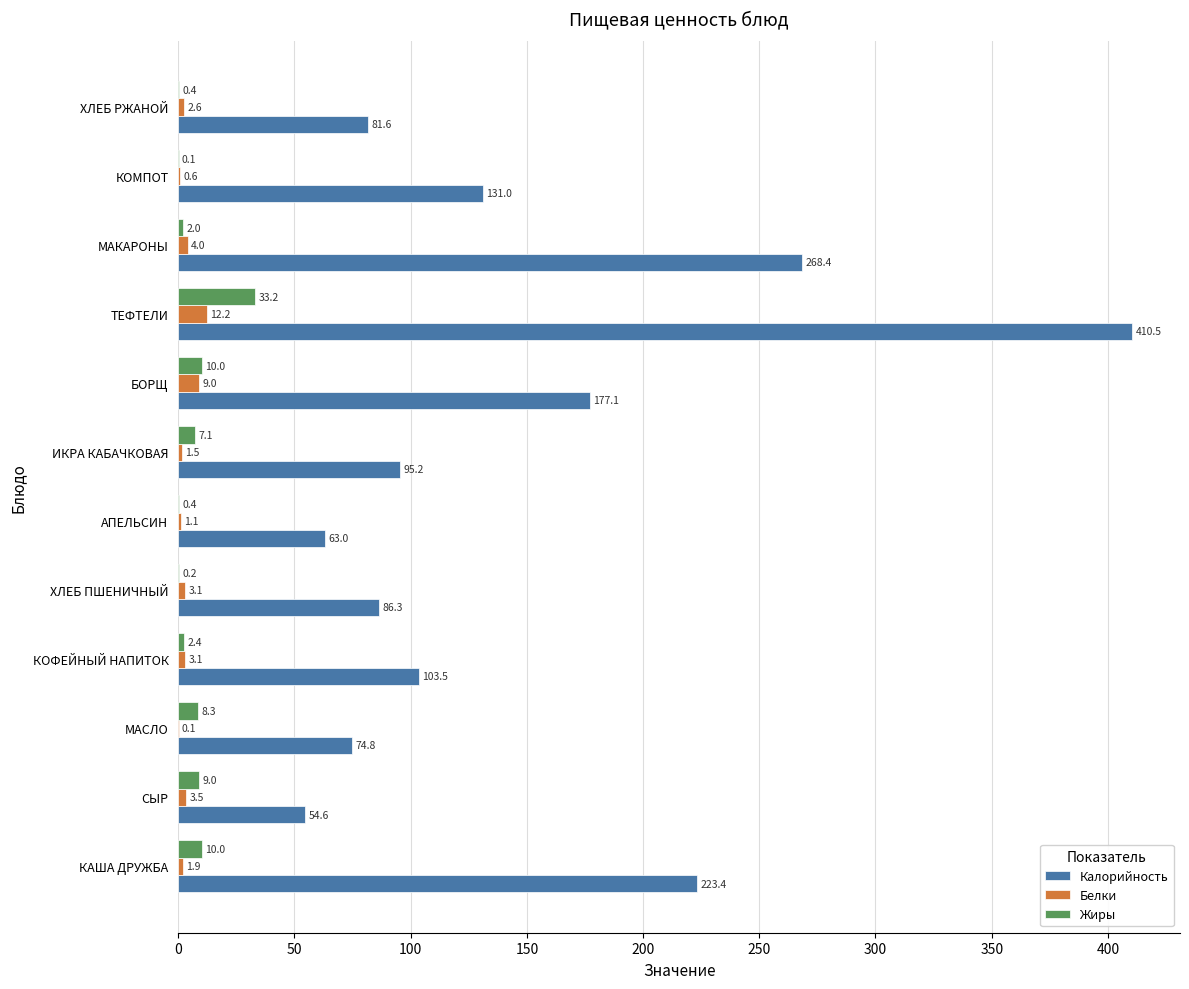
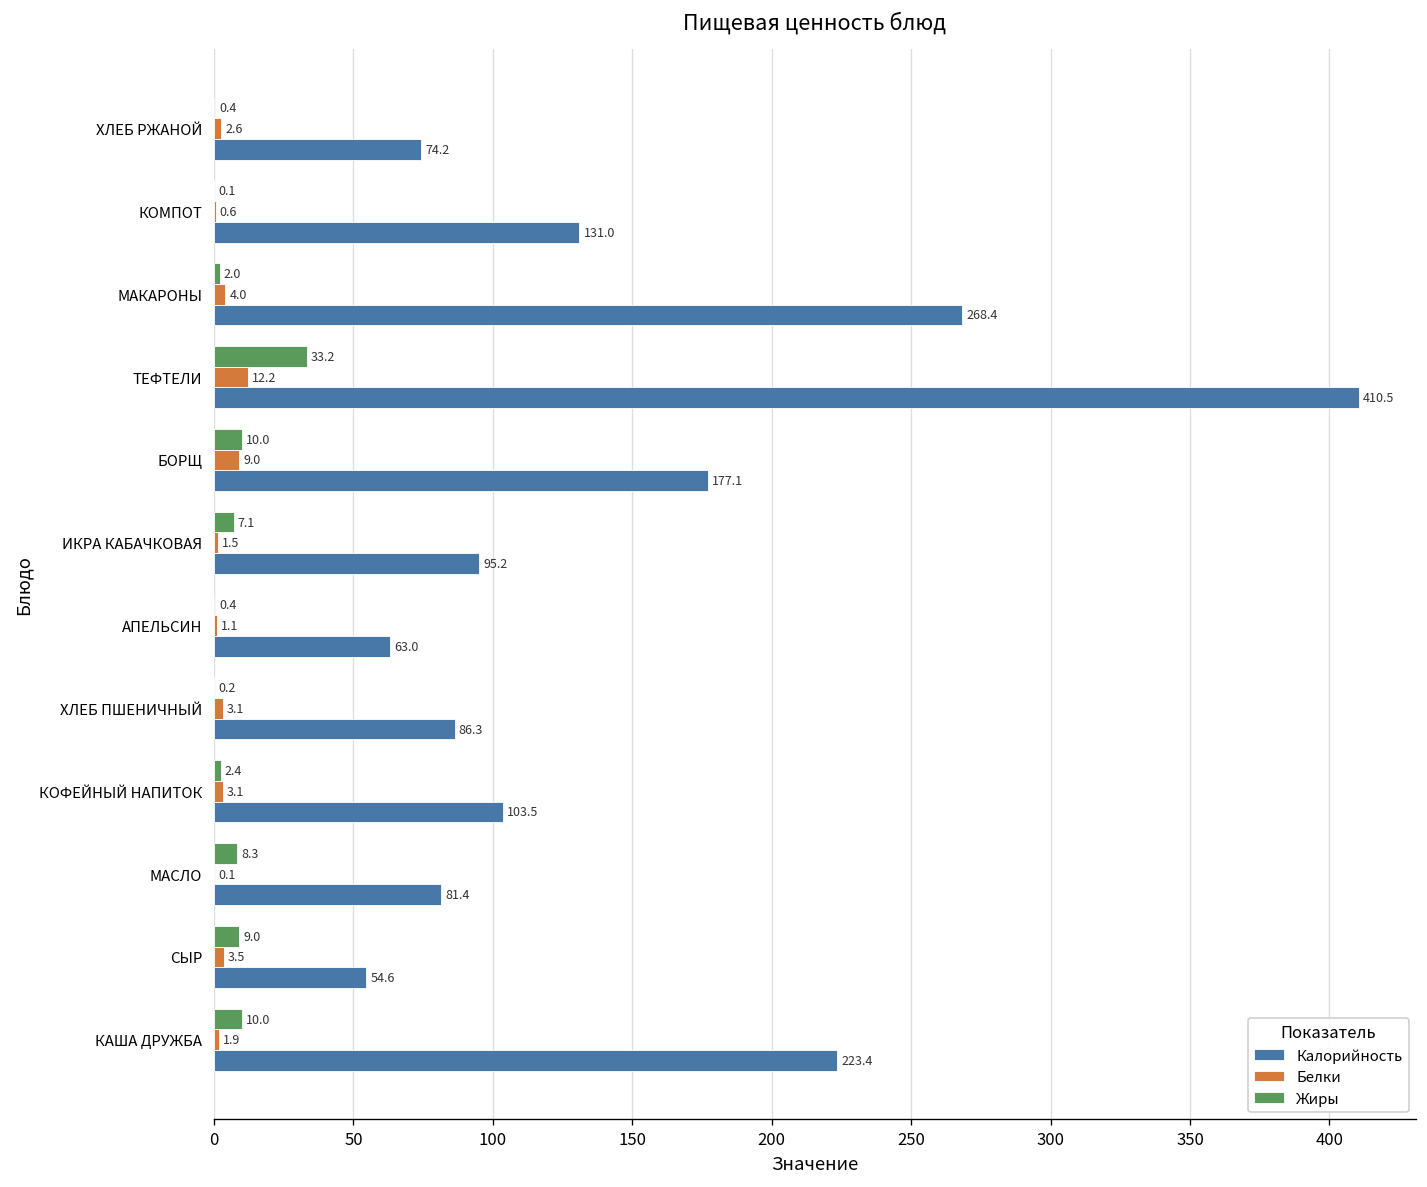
  {
    "Калорийность": {
-     "ХЛЕБ РЖАНОЙ": 81.6,
+     "ХЛЕБ РЖАНОЙ": 74.2,
      "КОМПОТ": 131.0,
      "МАКАРОНЫ": 268.4,
      "ТЕФТЕЛИ": 410.5,
      "БОРЩ": 177.1,
      "ИКРА КАБАЧКОВАЯ": 95.2,
      "АПЕЛЬСИН": 63.0,
      "ХЛЕБ ПШЕНИЧНЫЙ": 86.3,
      "КОФЕЙНЫЙ НАПИТОК": 103.5,
-     "МАСЛО": 74.8,
+     "МАСЛО": 81.4,
      "СЫР": 54.6,
      "КАША ДРУЖБА": 223.4
    },
    "Белки": {
      "ХЛЕБ РЖАНОЙ": 2.6,
      "КОМПОТ": 0.6,
      "МАКАРОНЫ": 4.0,
      "ТЕФТЕЛИ": 12.2,
      "БОРЩ": 9.0,
      "ИКРА КАБАЧКОВАЯ": 1.5,
      "АПЕЛЬСИН": 1.1,
      "ХЛЕБ ПШЕНИЧНЫЙ": 3.1,
      "КОФЕЙНЫЙ НАПИТОК": 3.1,
      "МАСЛО": 0.1,
      "СЫР": 3.5,
      "КАША ДРУЖБА": 1.9
    },
    "Жиры": {
      "ХЛЕБ РЖАНОЙ": 0.4,
      "КОМПОТ": 0.1,
      "МАКАРОНЫ": 2.0,
      "ТЕФТЕЛИ": 33.2,
      "БОРЩ": 10.0,
      "ИКРА КАБАЧКОВАЯ": 7.1,
      "АПЕЛЬСИН": 0.4,
      "ХЛЕБ ПШЕНИЧНЫЙ": 0.2,
      "КОФЕЙНЫЙ НАПИТОК": 2.4,
      "МАСЛО": 8.3,
      "СЫР": 9.0,
      "КАША ДРУЖБА": 10.0
    }
  }
